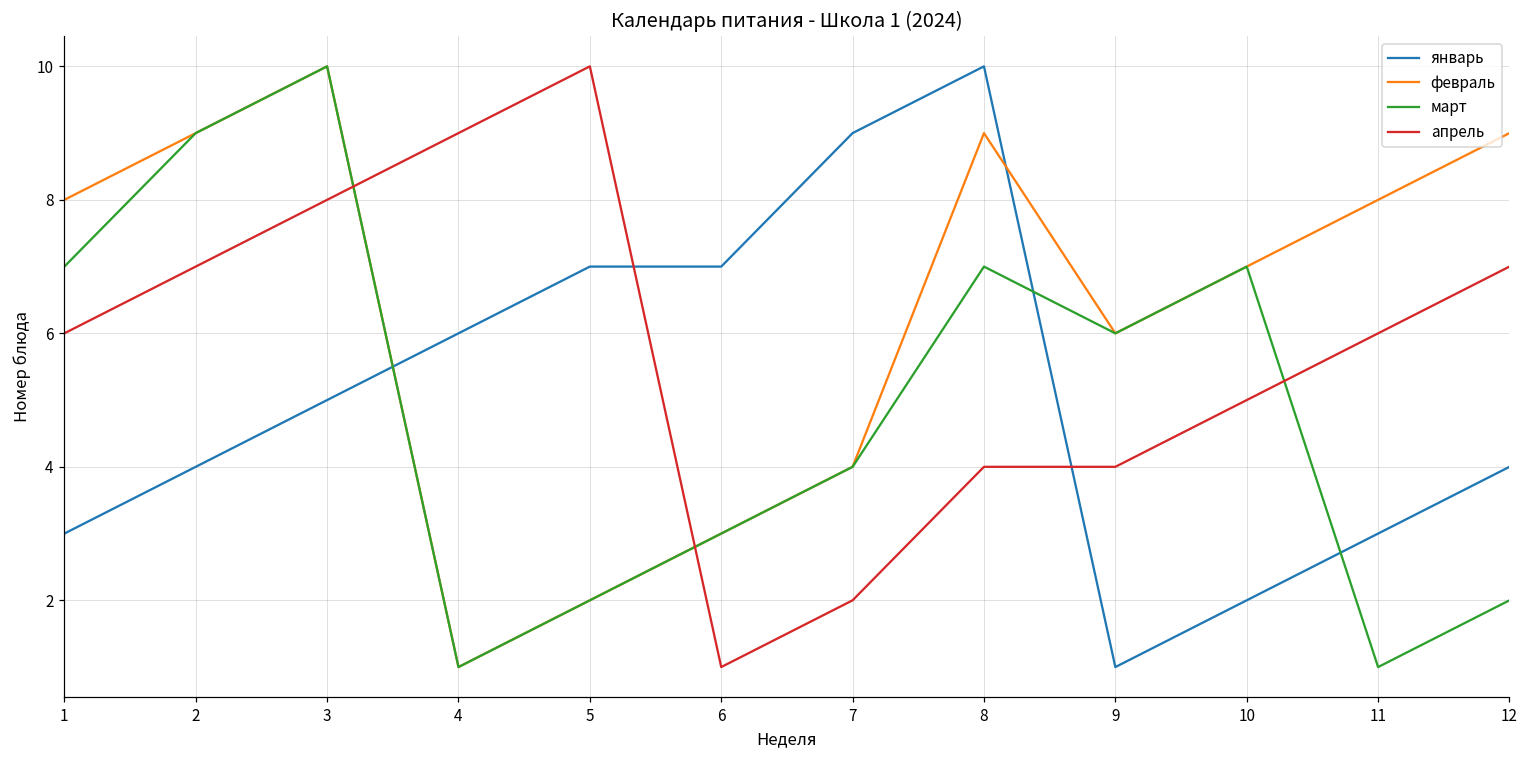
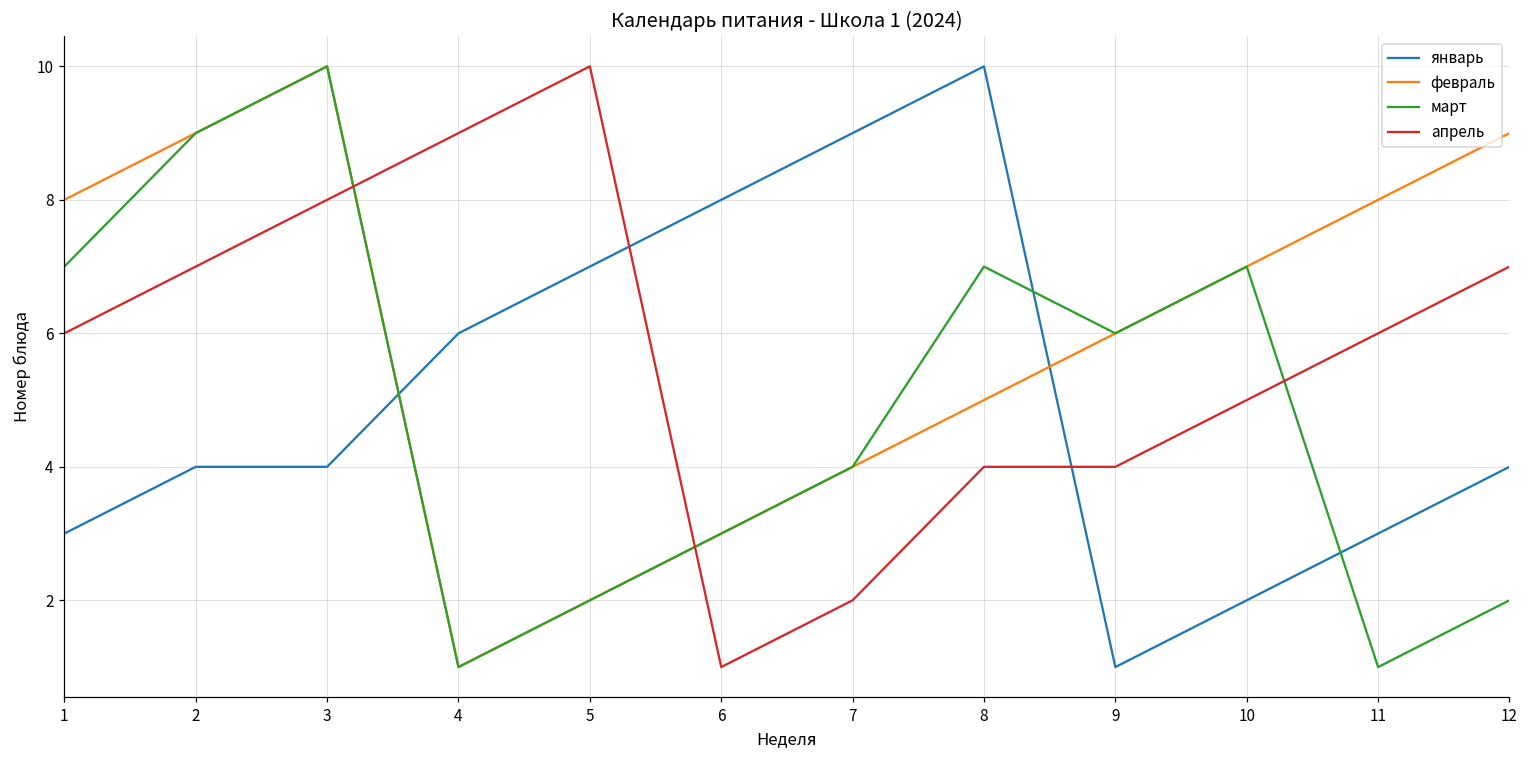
  {
    "январь": {
      "1": 3,
      "2": 4,
-     "3": 5,
+     "3": 4,
      "4": 6,
      "5": 7,
-     "6": 7,
+     "6": 8,
      "7": 9,
      "8": 10,
      "9": 1,
      "10": 2,
      "11": 3,
      "12": 4
    },
    "февраль": {
      "1": 8,
-     "8": 9,
+     "8": 5,
      "11": 8,
      "12": 9
    },
    "март": {
      "1": 7,
      "8": 7,
      "11": 1,
      "12": 2
    },
    "апрель": {
      "1": 6,
      "2": 7,
      "3": 8,
      "4": 9,
      "5": 10,
      "6": 1,
      "7": 2,
      "8": 4,
      "9": 4,
      "10": 5,
      "11": 6,
      "12": 7
    }
  }
